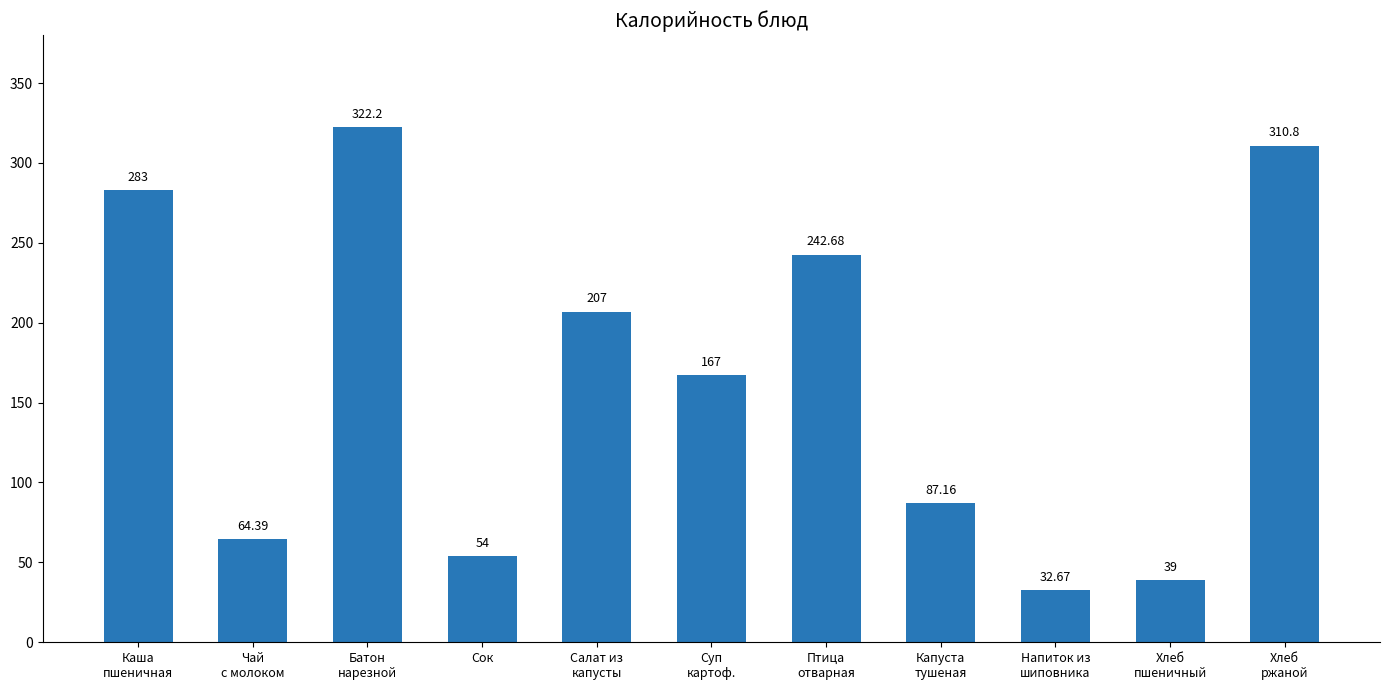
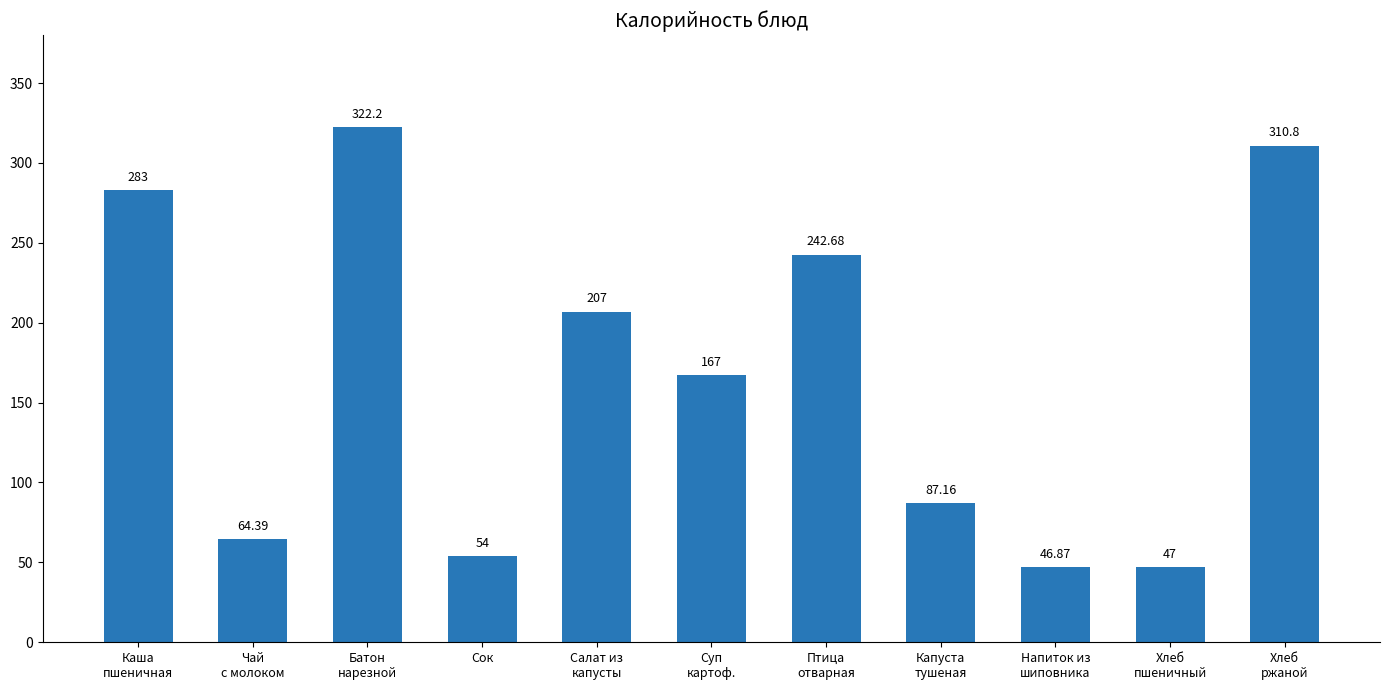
  {
    "Каша пшеничная": 283,
    "Чай с молоком": 64.39,
    "Батон нарезной": 322.2,
    "Сок": 54,
    "Салат из капусты": 207,
    "Суп картоф.": 167,
    "Птица отварная": 242.68,
    "Капуста тушеная": 87.16,
-   "Напиток из шиповника": 32.67,
-   "Хлеб пшеничный": 39,
+   "Напиток из шиповника": 46.87,
+   "Хлеб пшеничный": 47,
    "Хлеб ржаной": 310.8
  }
